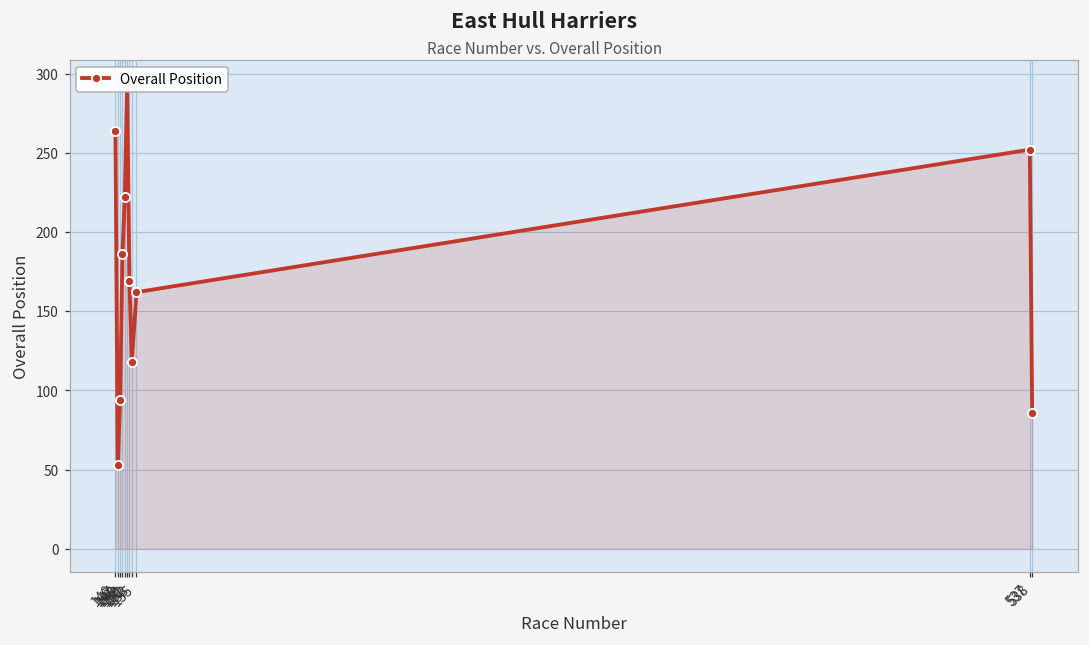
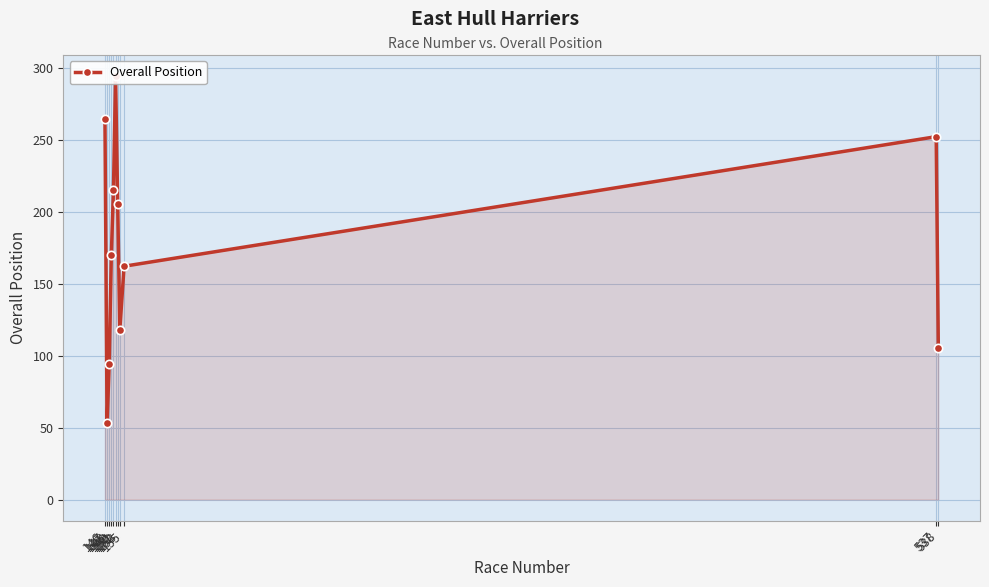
  {
    "146": 264,
    "147": 53,
    "148": 94,
-   "149": 186,
-   "150": 222,
-   "152": 169,
+   "149": 170,
+   "150": 215,
+   "152": 205,
    "153": 118,
    "155": 162,
    "537": 252,
-   "538": 86
+   "538": 105
  }
